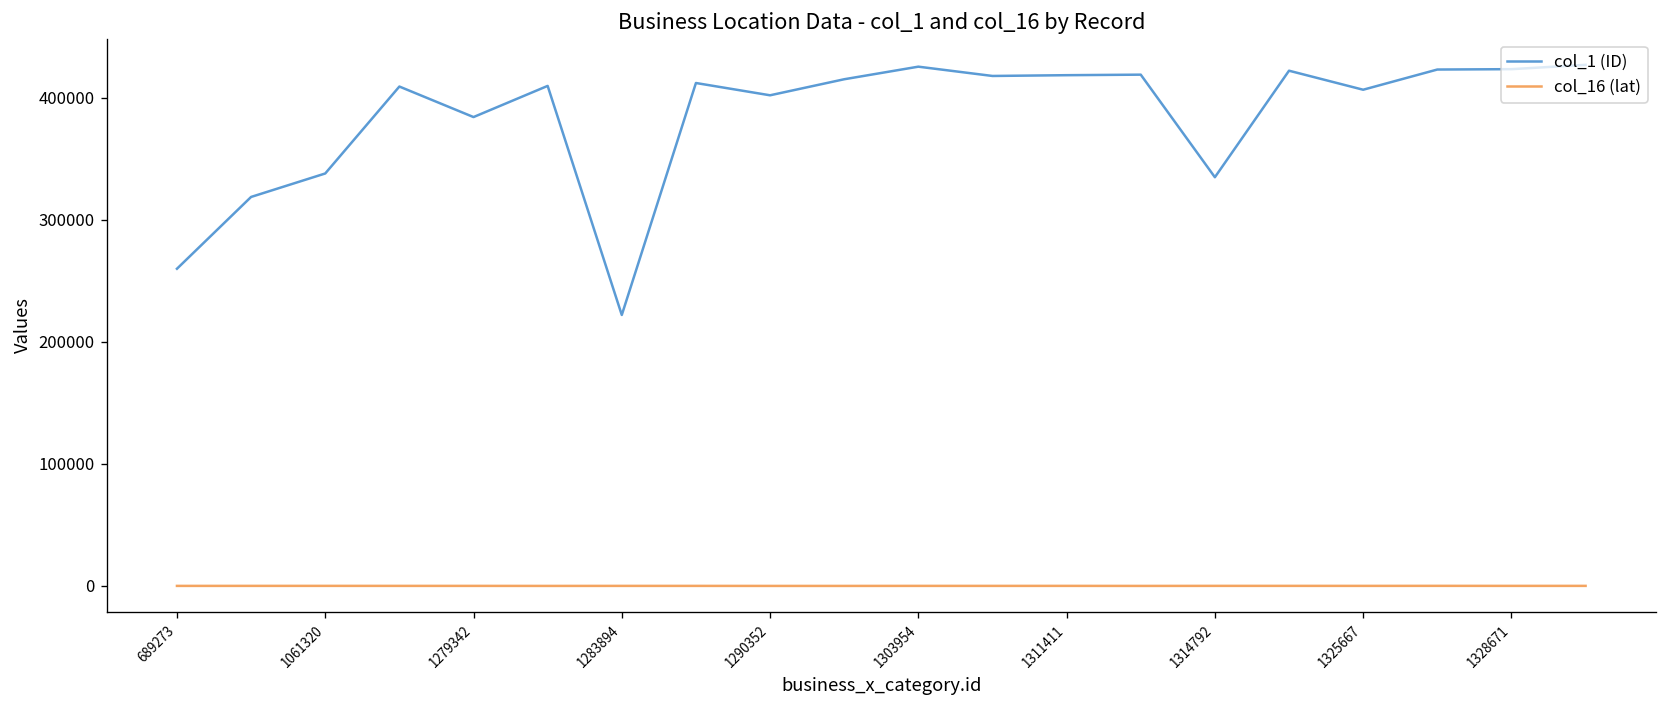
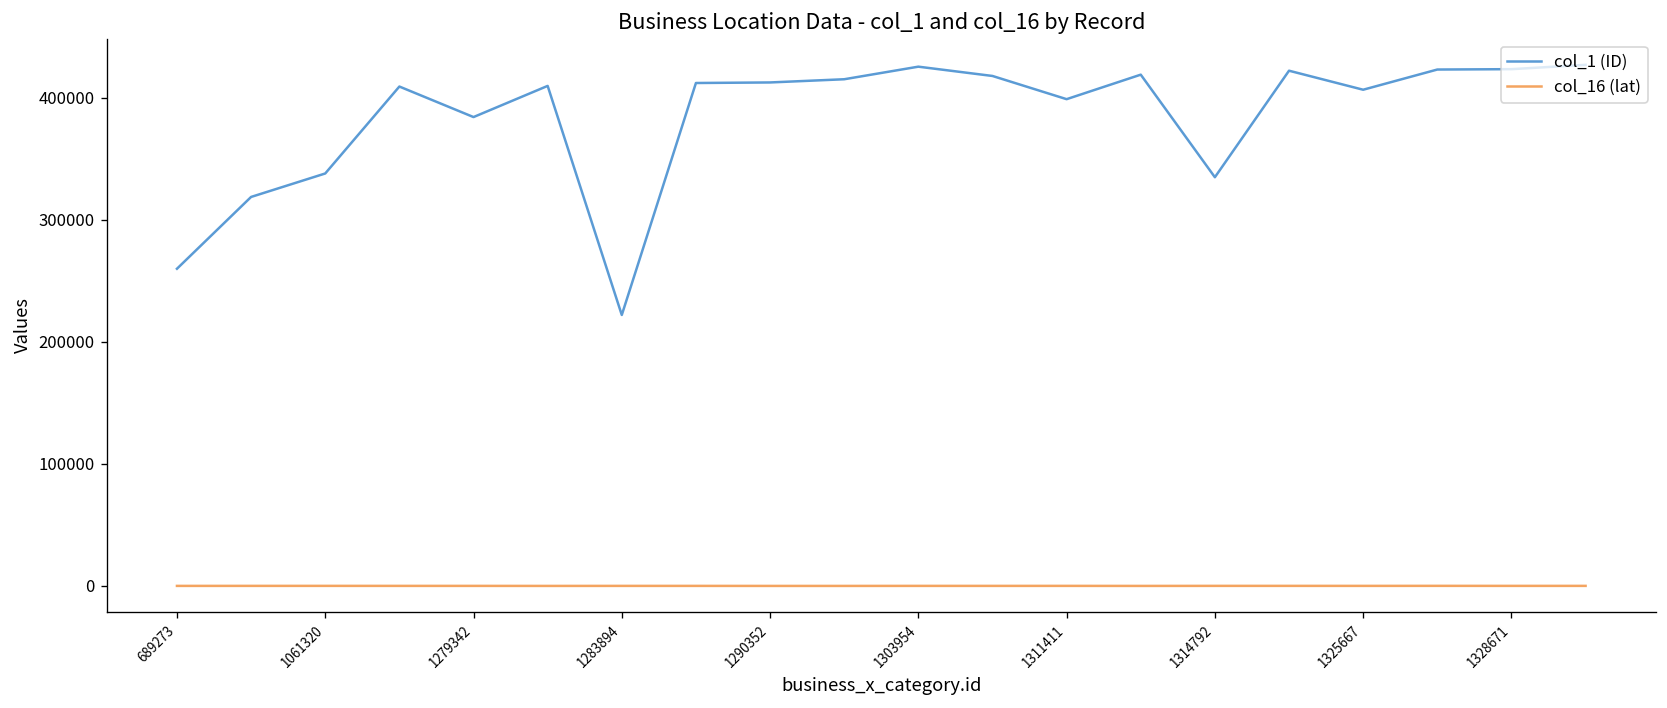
  {
    "col_1 (ID)": {
      "689273": 260000,
      "1061320": 338000,
      "1279342": 384000,
      "1283894": 222000,
-     "1290352": 402000,
+     "1290352": 412000,
      "1303954": 425000,
-     "1311411": 418000,
+     "1311411": 399000,
      "1314792": 335000,
      "1325667": 407000
    },
    "col_16 (lat)": {
      "689273": 0,
      "1061320": 0,
      "1279342": 0,
      "1283894": 0,
      "1290352": 0,
      "1303954": 0,
      "1311411": 0,
      "1314792": 0,
      "1325667": 0,
      "1328671": 0
    }
  }
